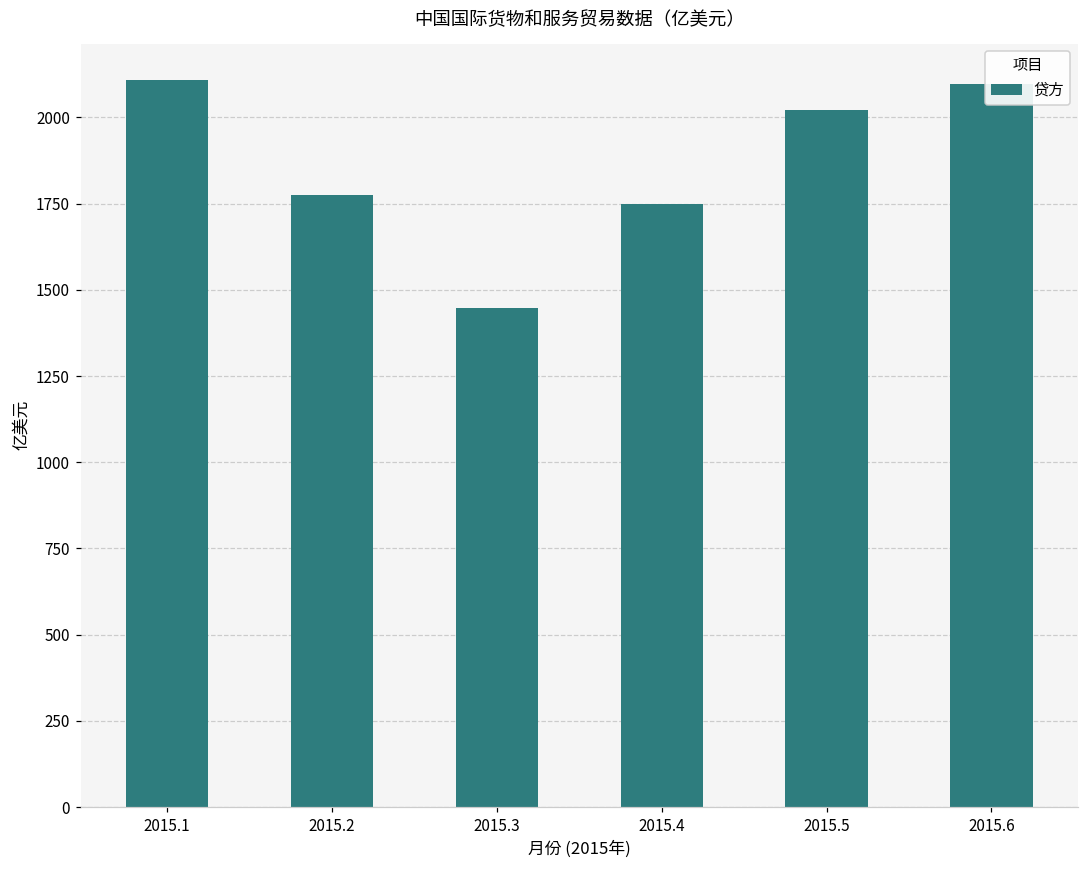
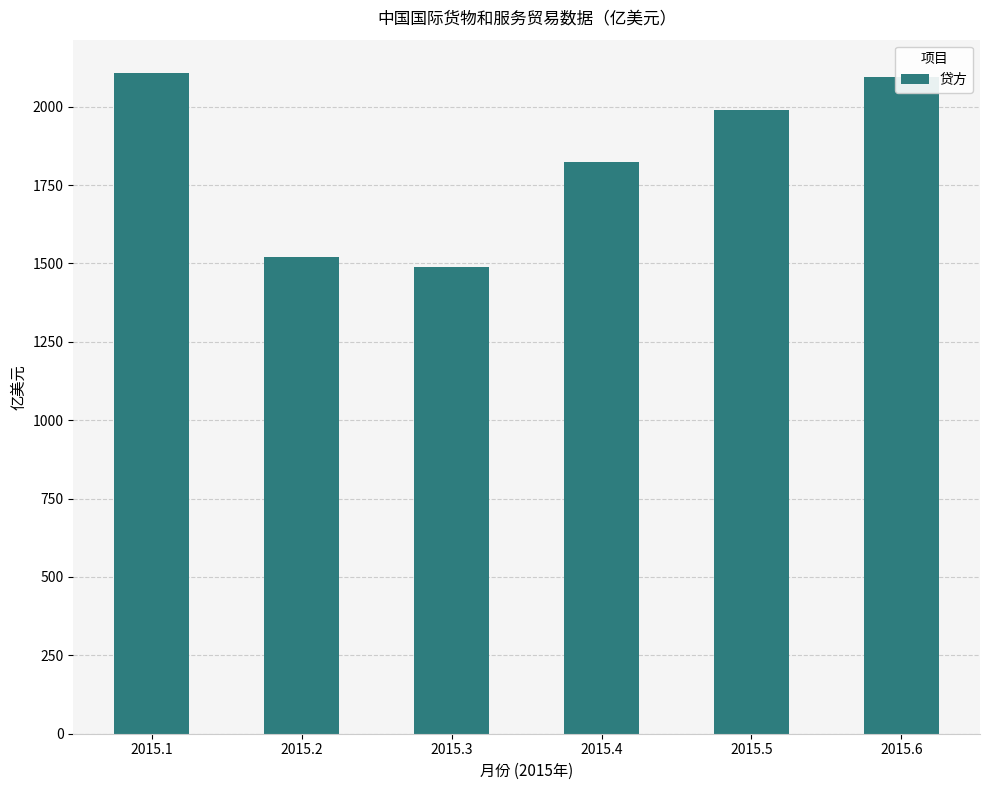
  {
    "2015.1": 2110,
-   "2015.2": 1780,
-   "2015.3": 1450,
-   "2015.4": 1750,
-   "2015.5": 2020
+   "2015.2": 1520,
+   "2015.3": 1490,
+   "2015.4": 1820,
+   "2015.5": 1990
  }
